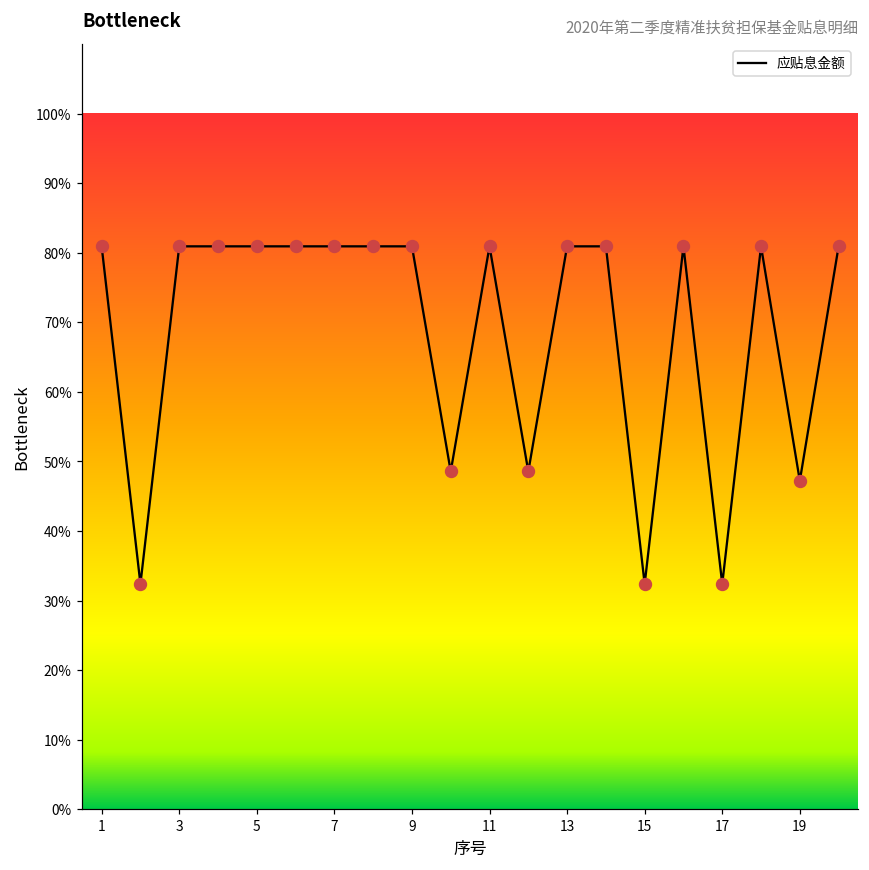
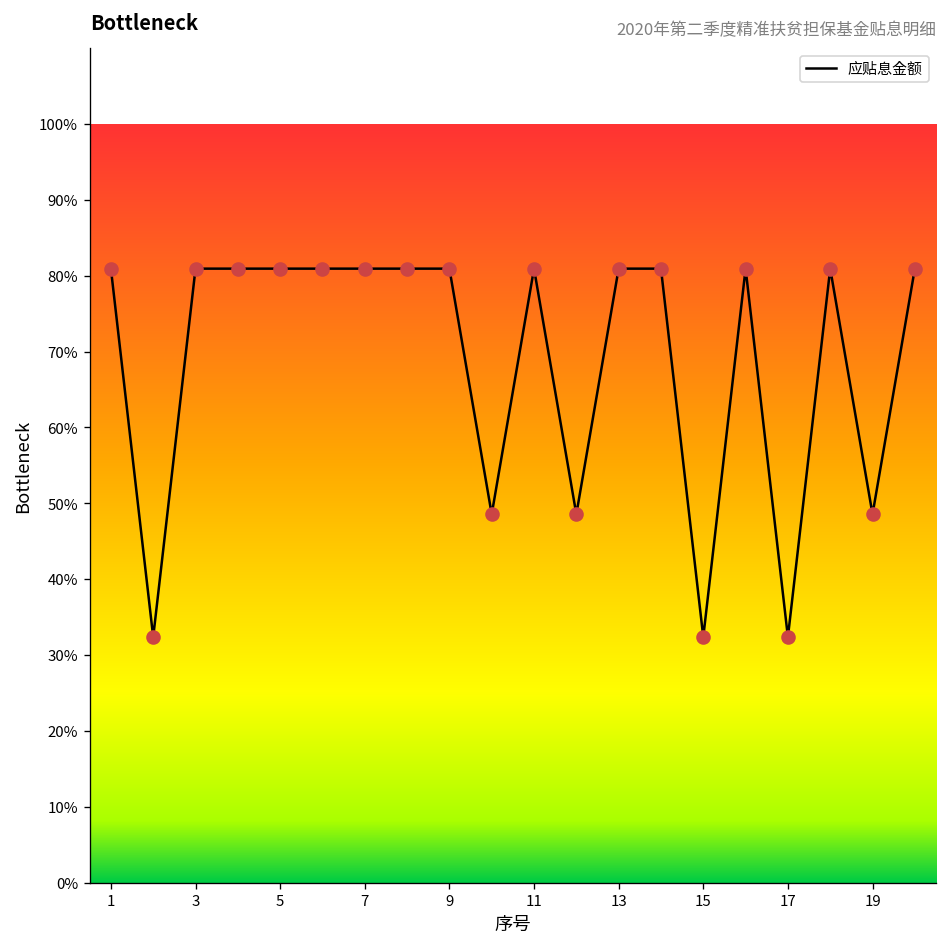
  {
    "1": "81%",
    "3": "81%",
    "5": "81%",
    "7": "81%",
    "9": "81%",
    "11": "81%",
    "13": "81%",
    "15": "32%",
    "17": "32%",
-   "19": "47%"
+   "19": "49%"
  }
